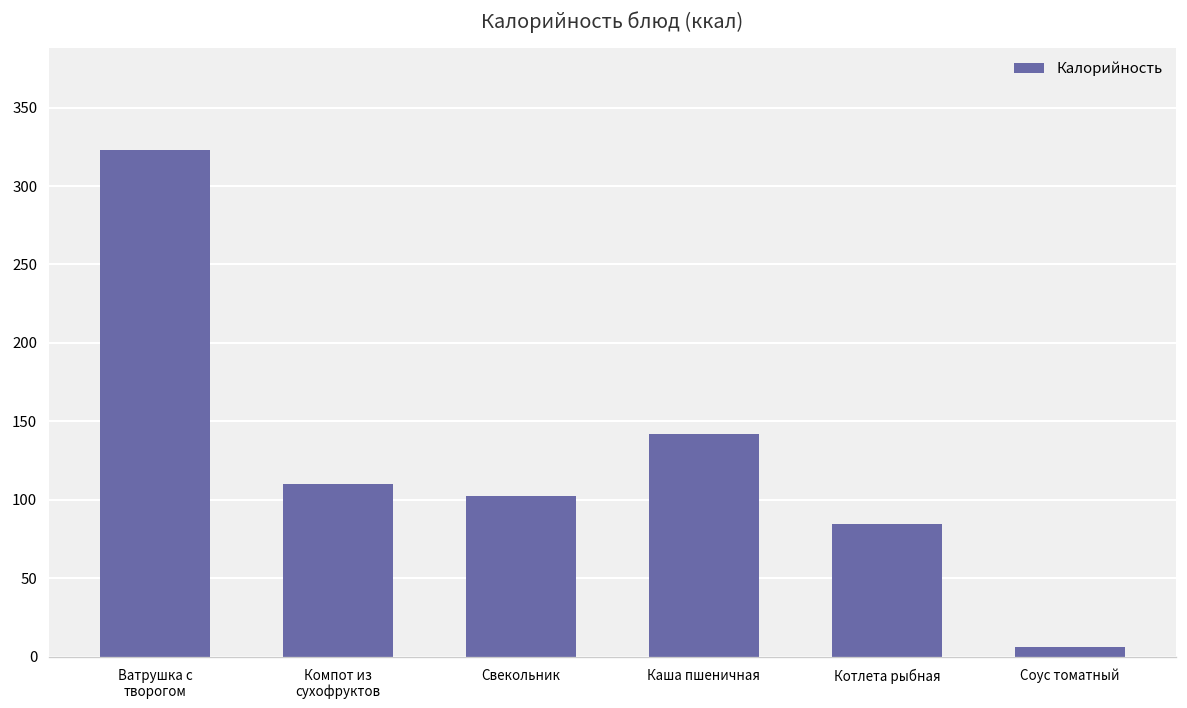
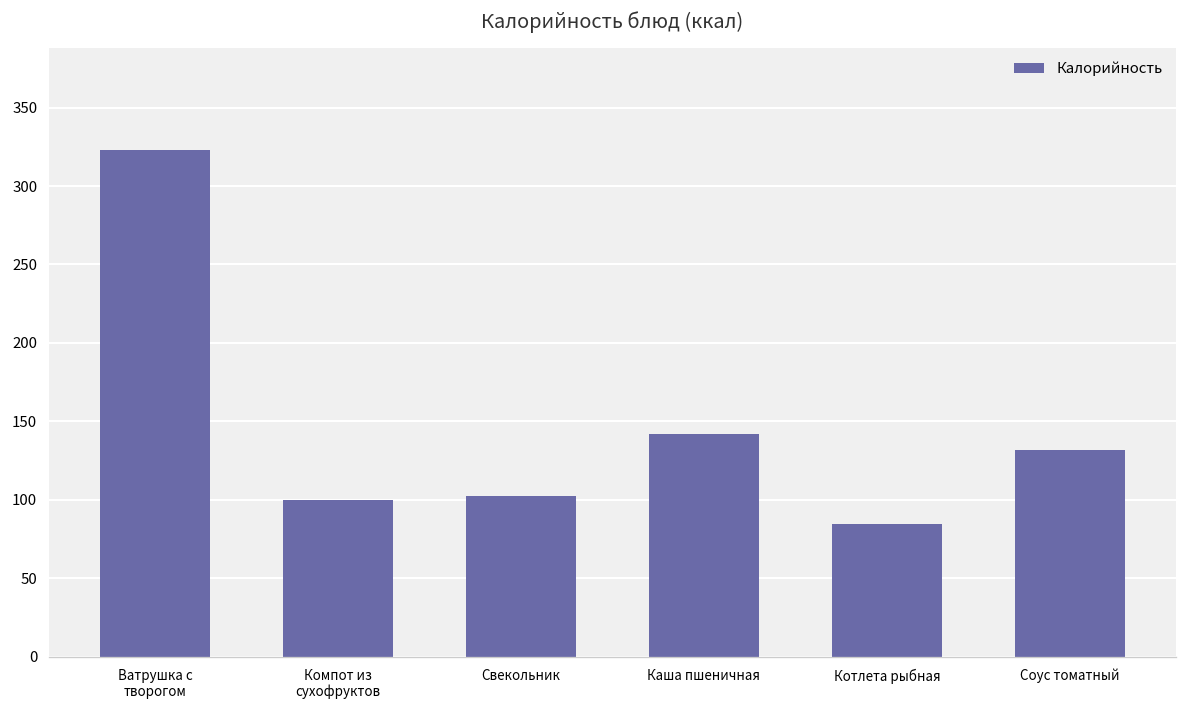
  {
    "Ватрушка с творогом": 323,
-   "Компот из сухофруктов": 110,
+   "Компот из сухофруктов": 100,
    "Свекольник": 103,
    "Каша пшеничная": 142,
    "Котлета рыбная": 85,
-   "Соус томатный": 7
+   "Соус томатный": 132
  }
